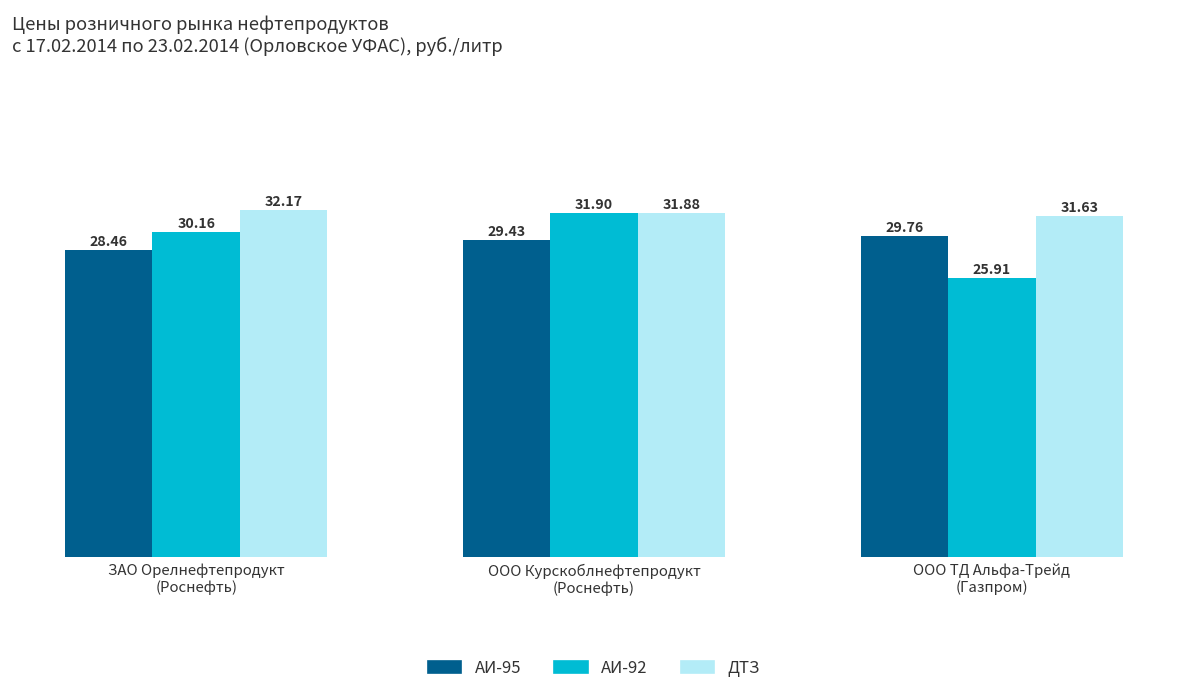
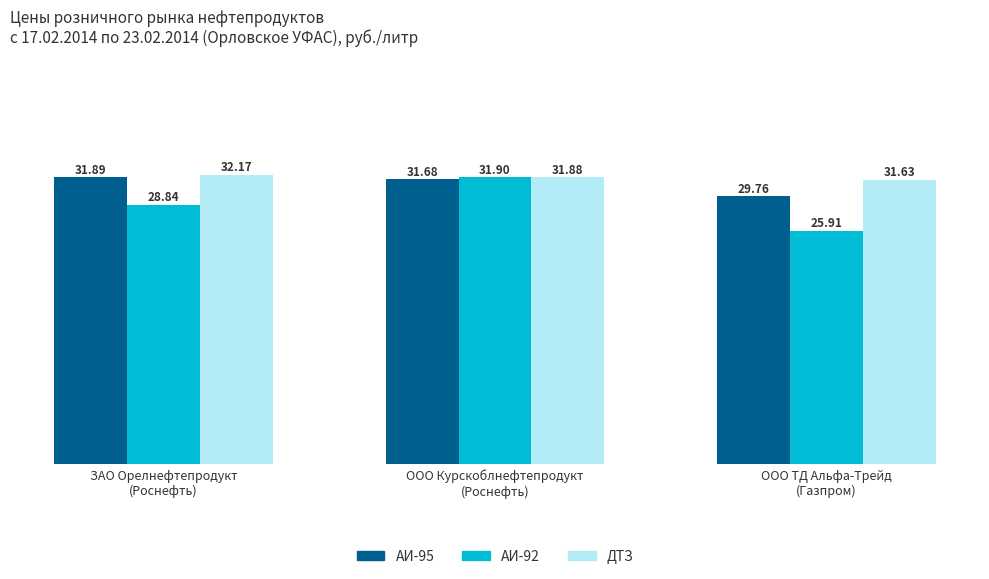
  {
    "АИ-95": {
-     "ЗАО Орелнефтепродукт (Роснефть)": 28.46,
-     "ООО Курскоблнефтепродукт (Роснефть)": 29.43,
+     "ЗАО Орелнефтепродукт (Роснефть)": 31.89,
+     "ООО Курскоблнефтепродукт (Роснефть)": 31.68,
      "ООО ТД Альфа-Трейд (Газпром)": 29.76
    },
    "АИ-92": {
-     "ЗАО Орелнефтепродукт (Роснефть)": 30.16,
+     "ЗАО Орелнефтепродукт (Роснефть)": 28.84,
      "ООО Курскоблнефтепродукт (Роснефть)": 31.90,
      "ООО ТД Альфа-Трейд (Газпром)": 25.91
    },
    "ДТЗ": {
      "ЗАО Орелнефтепродукт (Роснефть)": 32.17,
      "ООО Курскоблнефтепродукт (Роснефть)": 31.88,
      "ООО ТД Альфа-Трейд (Газпром)": 31.63
    }
  }
